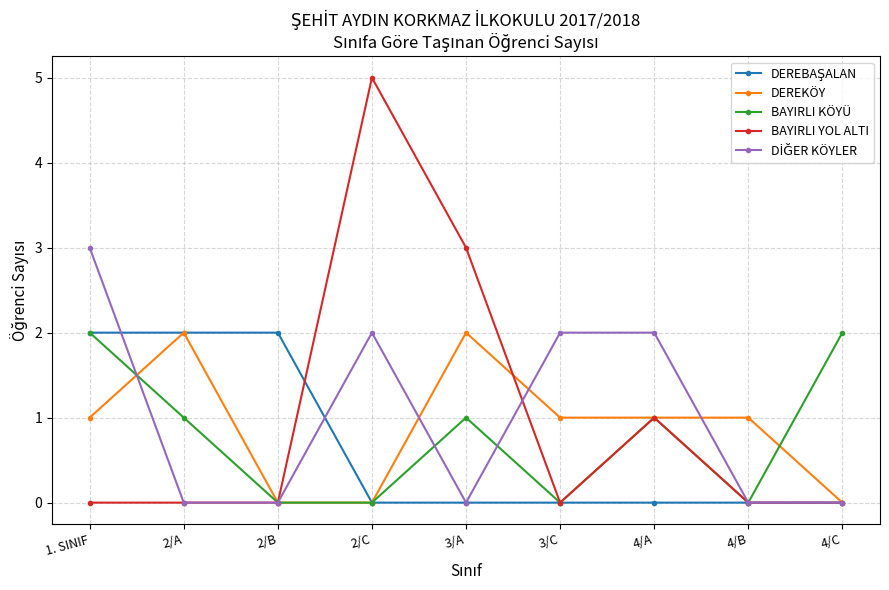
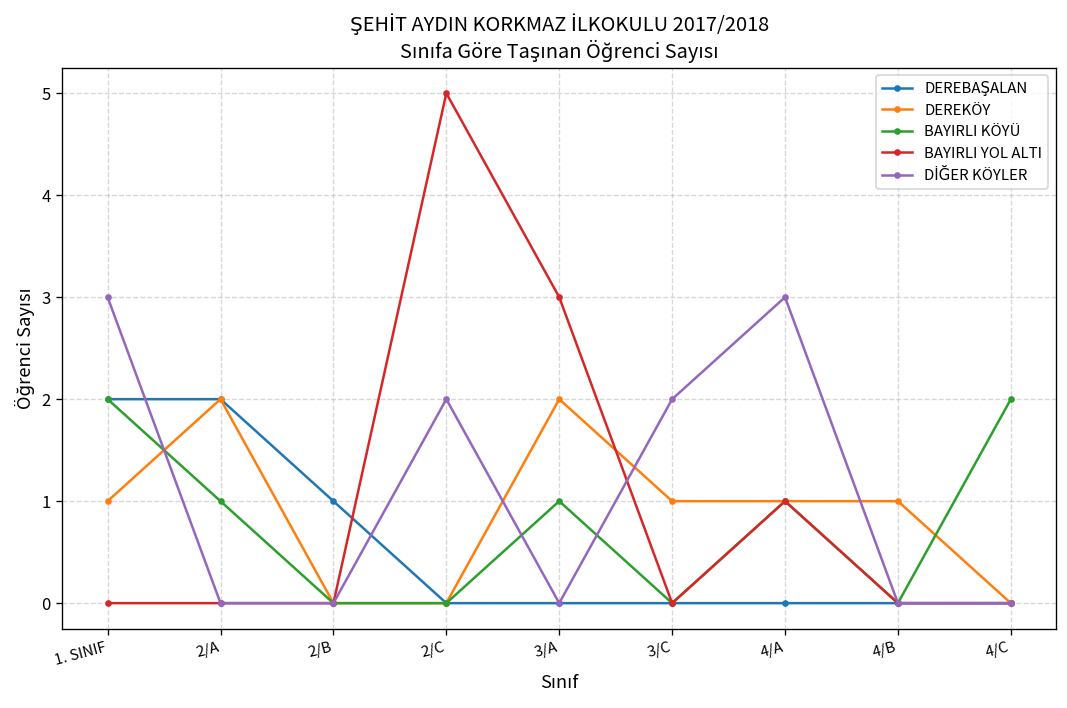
  {
    "DEREBAŞALAN": {
-     "2/B": 2,
+     "2/B": 1,
      "4/A": 0
    },
    "DEREKÖY": {
      "1. SINIF": 1,
      "3/A": 2,
      "3/C": 1,
      "4/B": 1
    },
    "BAYIRLI KÖYÜ": {
      "2/A": 1,
      "3/A": 1,
      "4/C": 2
    },
    "BAYIRLI YOL ALTI": {
      "1. SINIF": 0,
      "2/C": 5,
      "3/A": 3
    },
    "DİĞER KÖYLER": {
      "1. SINIF": 3,
      "2/C": 2,
      "3/C": 2,
-     "4/A": 2
+     "4/A": 3
    }
  }
